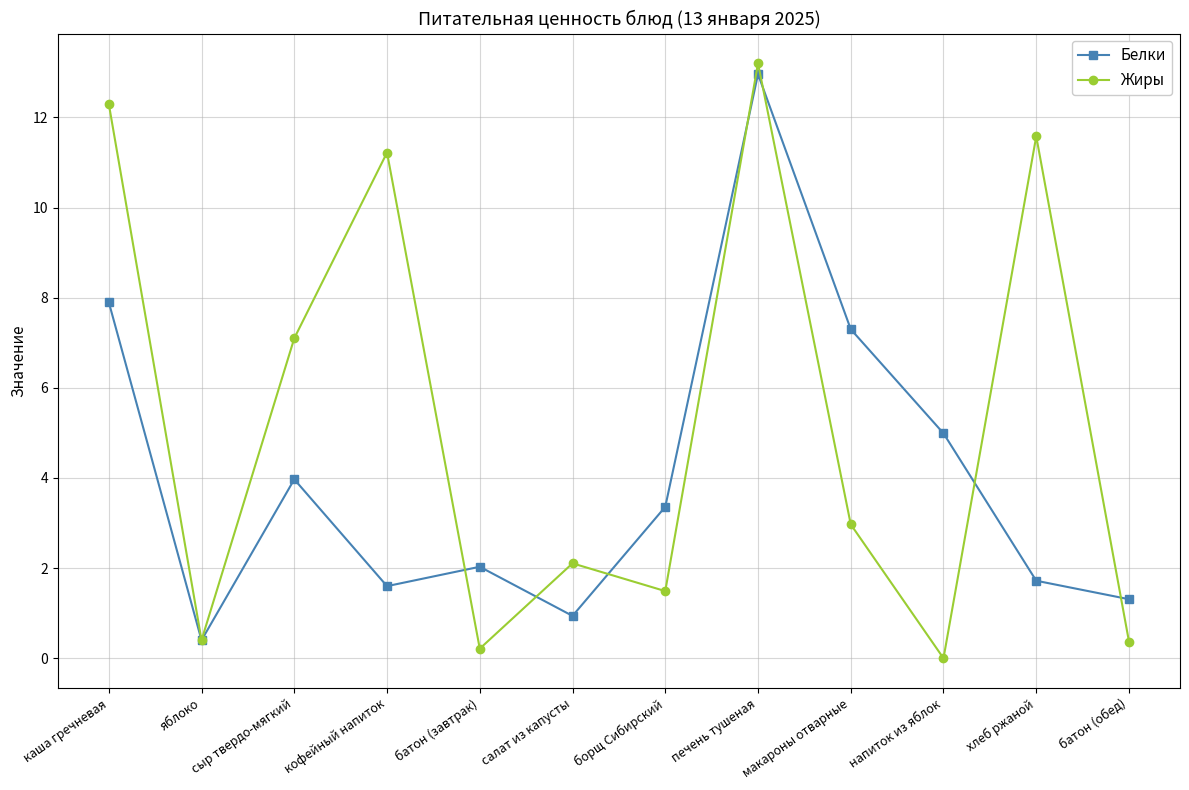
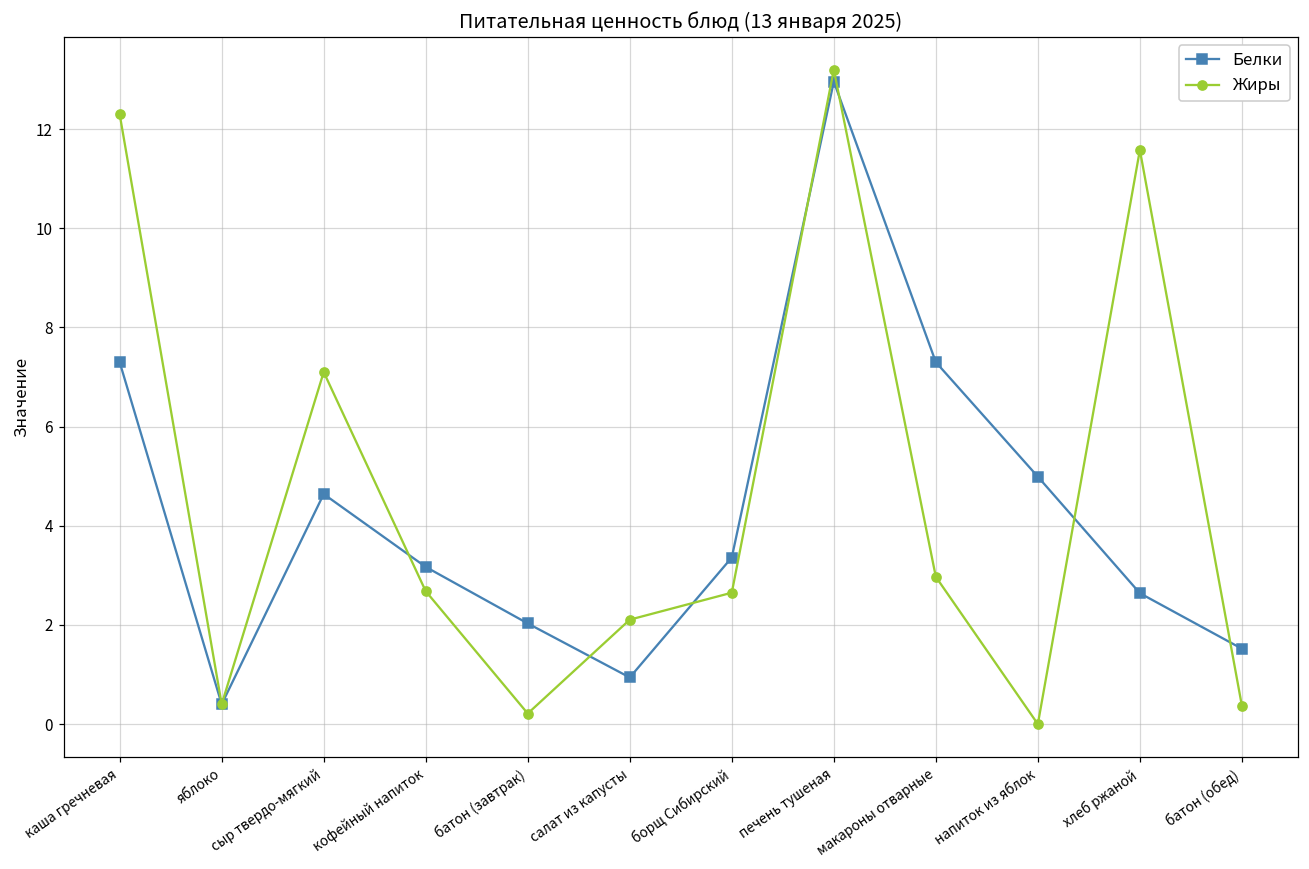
  {
    "Белки": {
-     "каша гречневая": 7.9,
-     "сыр твердо-мягкий": 4.0,
-     "кофейный напиток": 1.6,
+     "каша гречневая": 7.3,
+     "сыр твердо-мягкий": 4.6,
+     "кофейный напиток": 3.2,
      "батон (завтрак)": 2.0,
      "салат из капусты": 0.9,
      "борщ Сибирский": 3.4,
      "печень тушеная": 13.0,
      "макароны отварные": 7.3,
      "напиток из яблок": 5.0,
-     "хлеб ржаной": 1.7,
-     "батон (обед)": 1.3
+     "хлеб ржаной": 2.6,
+     "батон (обед)": 1.5
    },
    "Жиры": {
      "каша гречневая": 12.3,
      "сыр твердо-мягкий": 7.1,
-     "кофейный напиток": 11.2,
+     "кофейный напиток": 2.7,
      "батон (завтрак)": 0.2,
      "салат из капусты": 2.1,
-     "борщ Сибирский": 1.5,
+     "борщ Сибирский": 2.7,
      "печень тушеная": 13.2,
      "макароны отварные": 3.0,
      "напиток из яблок": 0.0,
      "хлеб ржаной": 11.6,
      "батон (обед)": 0.4
    }
  }
